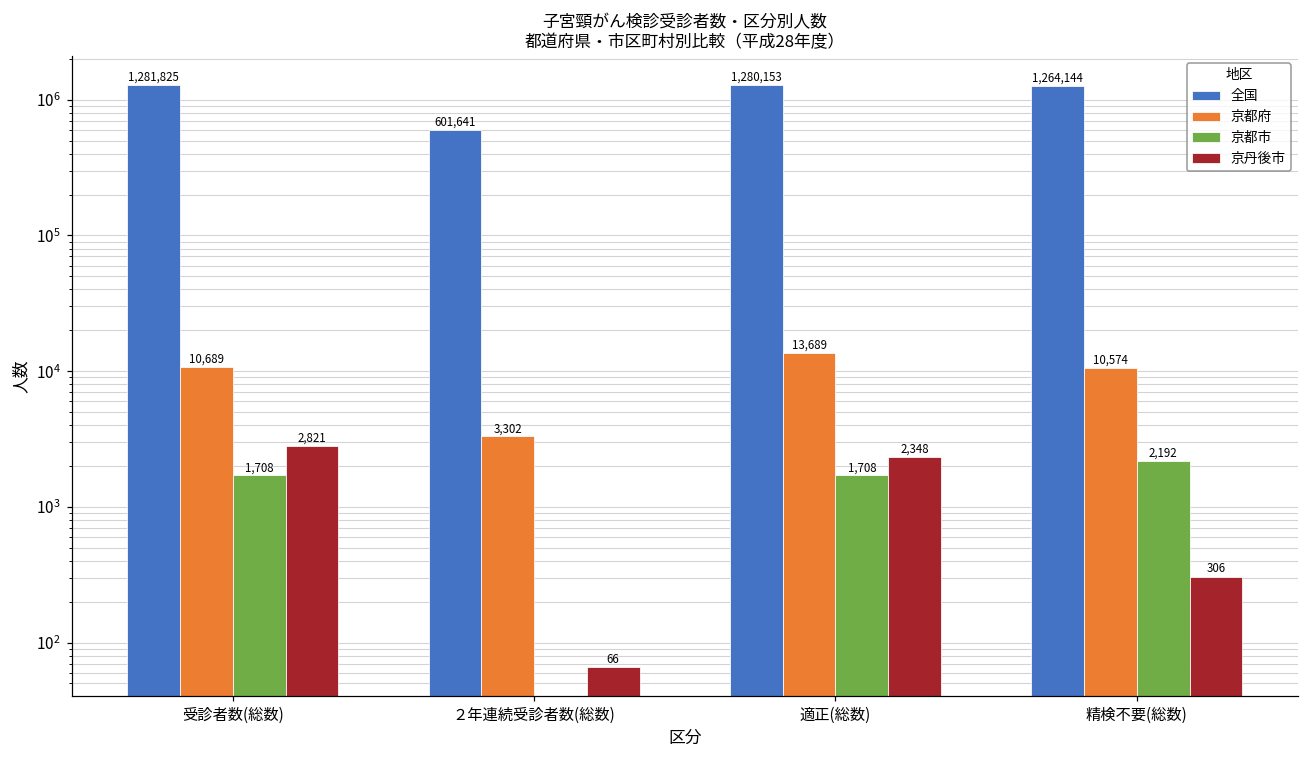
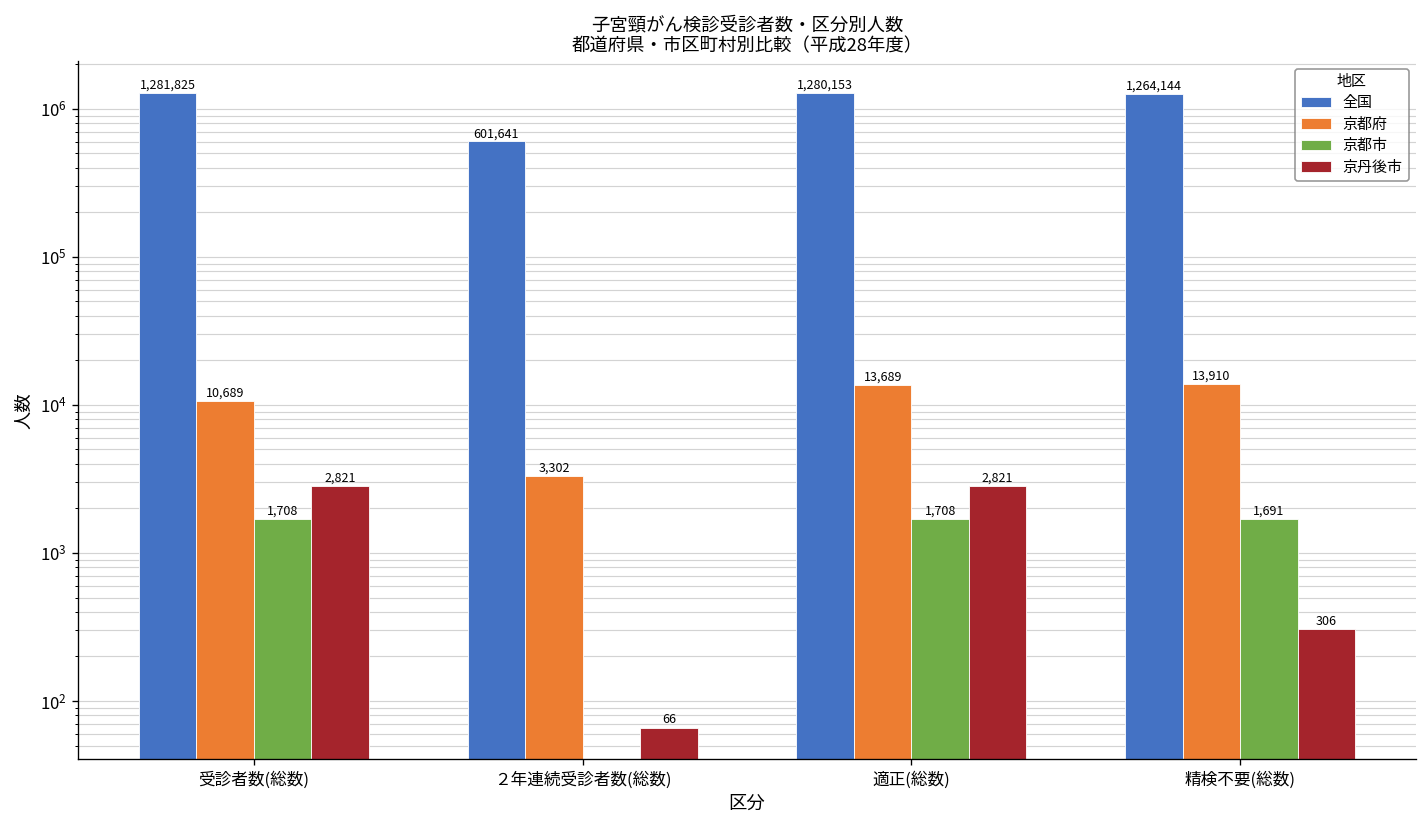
  {
    "全国": {
      "受診者数(総数)": "1,281,825",
      "２年連続受診者数(総数)": "601,641",
      "適正(総数)": "1,280,153",
      "精検不要(総数)": "1,264,144"
    },
    "京都府": {
      "受診者数(総数)": "10,689",
      "２年連続受診者数(総数)": "3,302",
      "適正(総数)": "13,689",
-     "精検不要(総数)": "10,574"
+     "精検不要(総数)": "13,910"
    },
    "京都市": {
      "受診者数(総数)": "1,708",
      "適正(総数)": "1,708",
-     "精検不要(総数)": "2,192"
+     "精検不要(総数)": "1,691"
    },
    "京丹後市": {
      "受診者数(総数)": "2,821",
      "２年連続受診者数(総数)": "66",
-     "適正(総数)": "2,348",
+     "適正(総数)": "2,821",
      "精検不要(総数)": "306"
    }
  }
